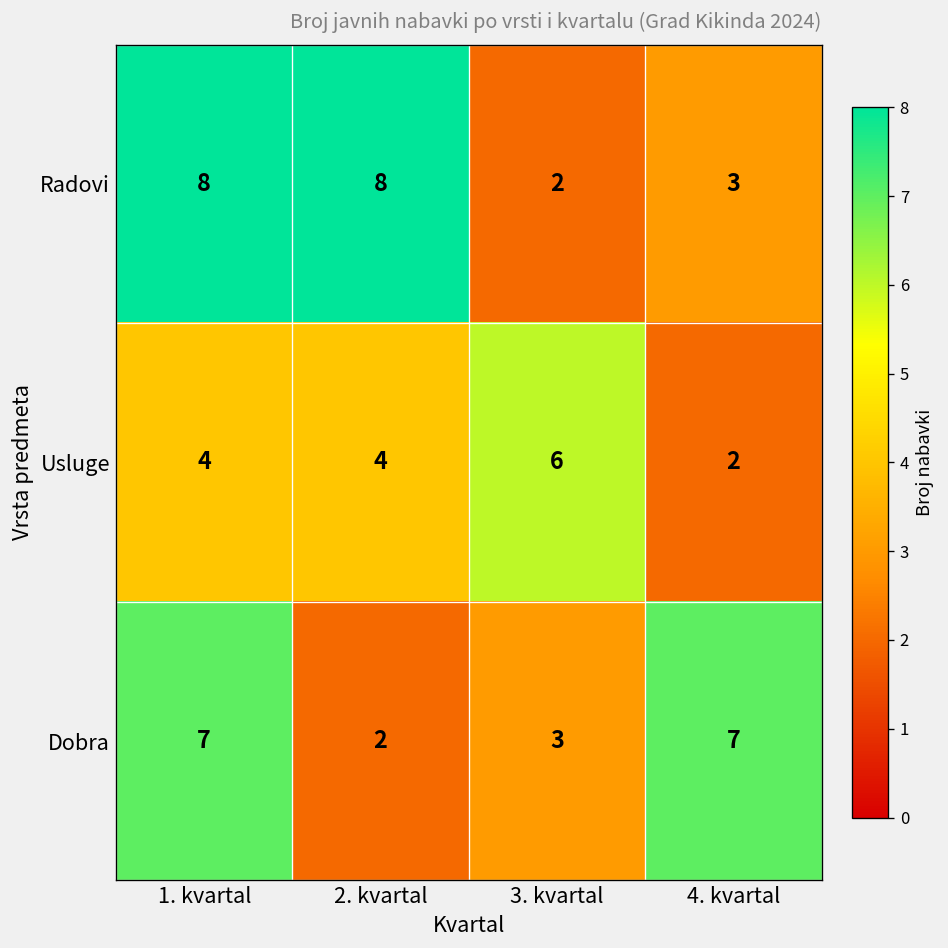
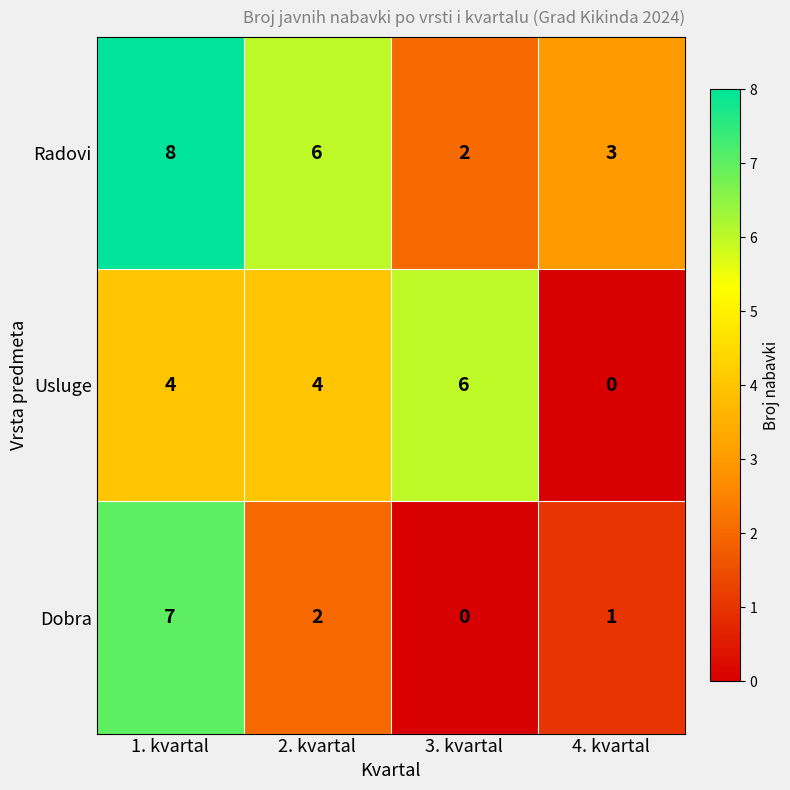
  {
    "Radovi": {
      "1. kvartal": 8,
-     "2. kvartal": 8,
+     "2. kvartal": 6,
      "3. kvartal": 2,
      "4. kvartal": 3
    },
    "Usluge": {
      "1. kvartal": 4,
      "2. kvartal": 4,
      "3. kvartal": 6,
-     "4. kvartal": 2
+     "4. kvartal": 0
    },
    "Dobra": {
      "1. kvartal": 7,
      "2. kvartal": 2,
-     "3. kvartal": 3,
-     "4. kvartal": 7
+     "3. kvartal": 0,
+     "4. kvartal": 1
    }
  }
